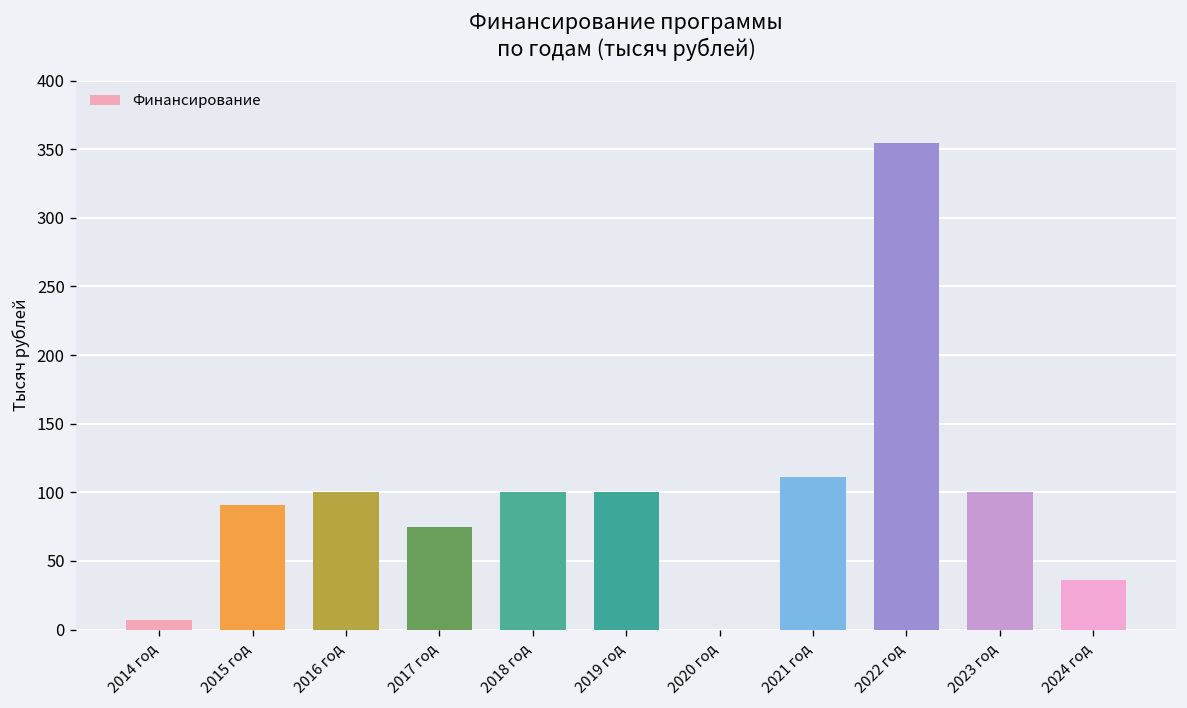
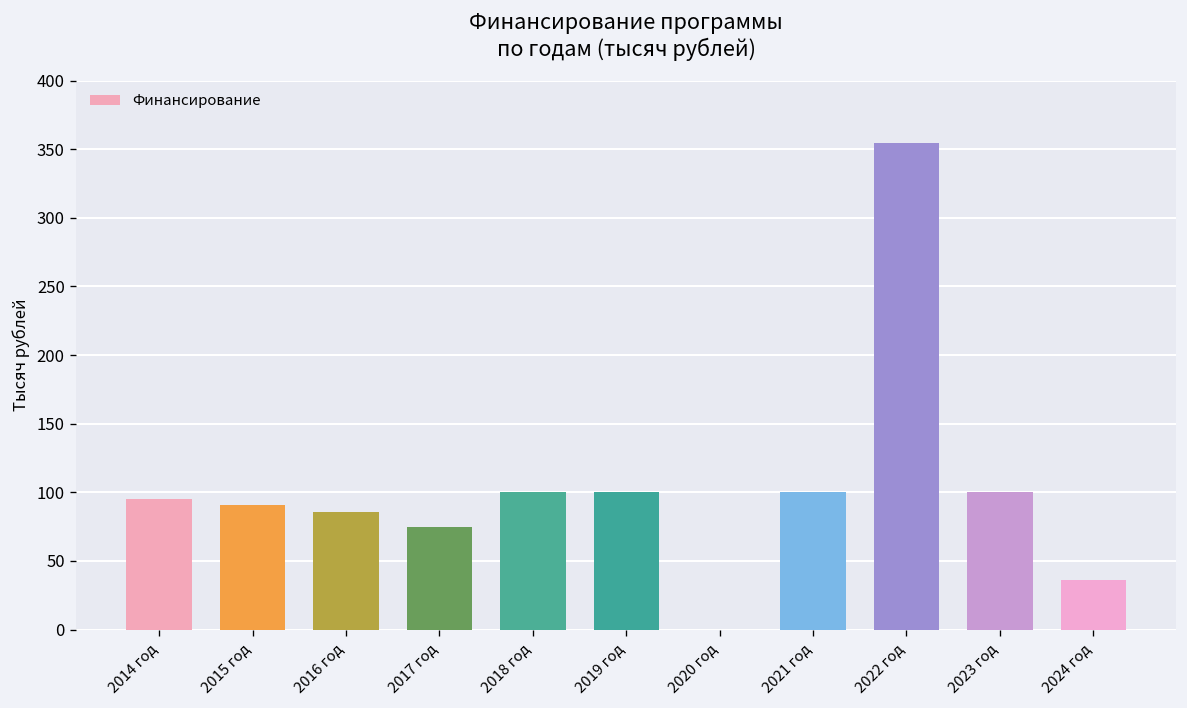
  {
-   "2014 год": 7,
+   "2014 год": 95,
    "2015 год": 91,
-   "2016 год": 100,
+   "2016 год": 86,
    "2017 год": 75,
    "2018 год": 100,
    "2019 год": 100,
    "2020 год": 0,
-   "2021 год": 111,
+   "2021 год": 100,
    "2022 год": 355,
    "2023 год": 100,
    "2024 год": 36
  }
